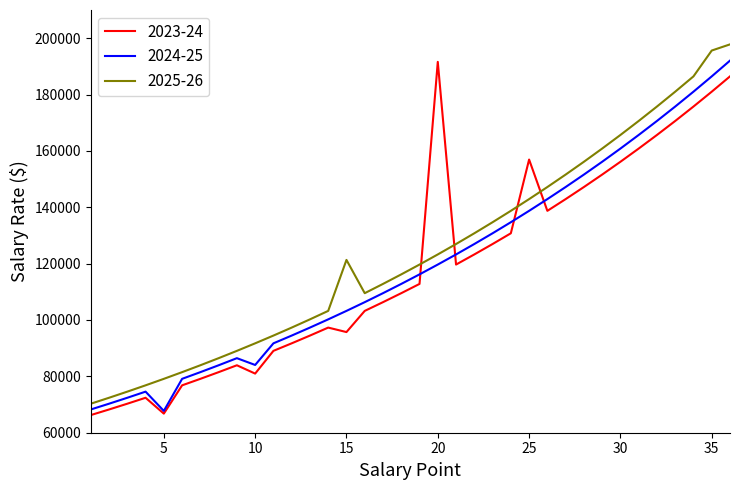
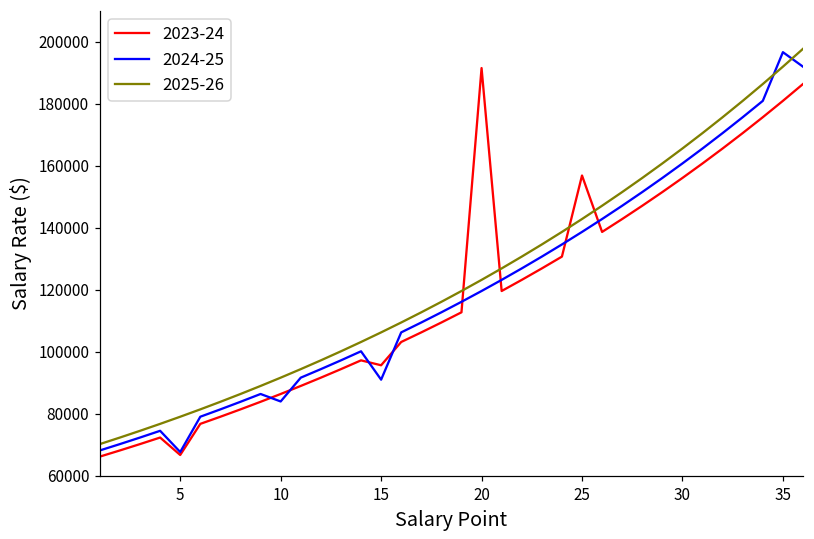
  {
    "2023-24": {
      "5": 67000,
-     "10": 81000,
+     "10": 86000,
      "15": 96000,
      "20": 192000,
      "25": 157000,
      "30": 156000,
      "35": 181000
    },
    "2024-25": {
      "5": 68000,
      "10": 84000,
-     "15": 103000,
+     "15": 91000,
      "20": 120000,
      "25": 139000,
      "30": 161000,
-     "35": 186000
+     "35": 197000
    },
    "2025-26": {
      "5": 79000,
      "10": 92000,
-     "15": 121000,
+     "15": 106000,
      "20": 123000,
      "25": 143000,
      "30": 166000,
-     "35": 196000
+     "35": 192000
    }
  }
